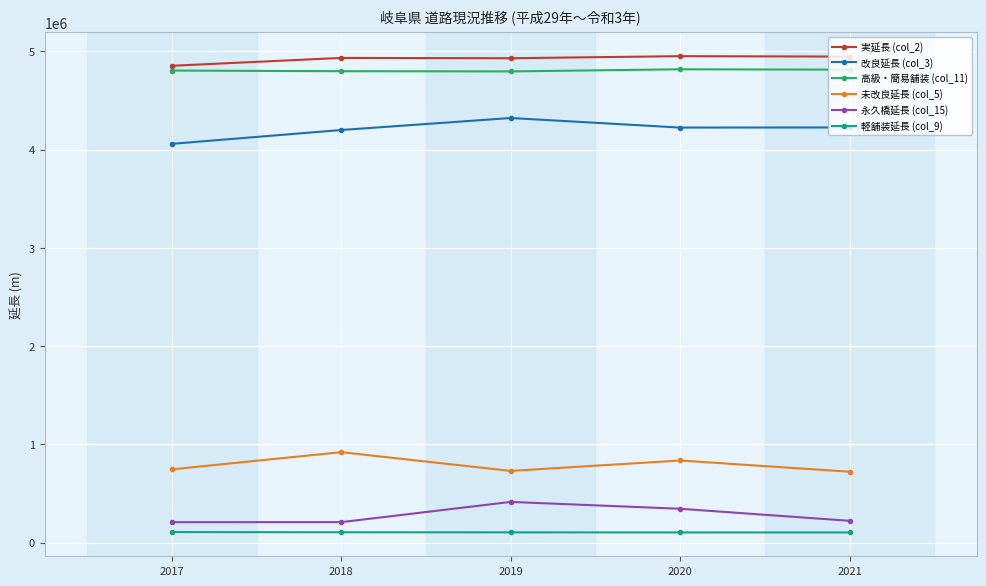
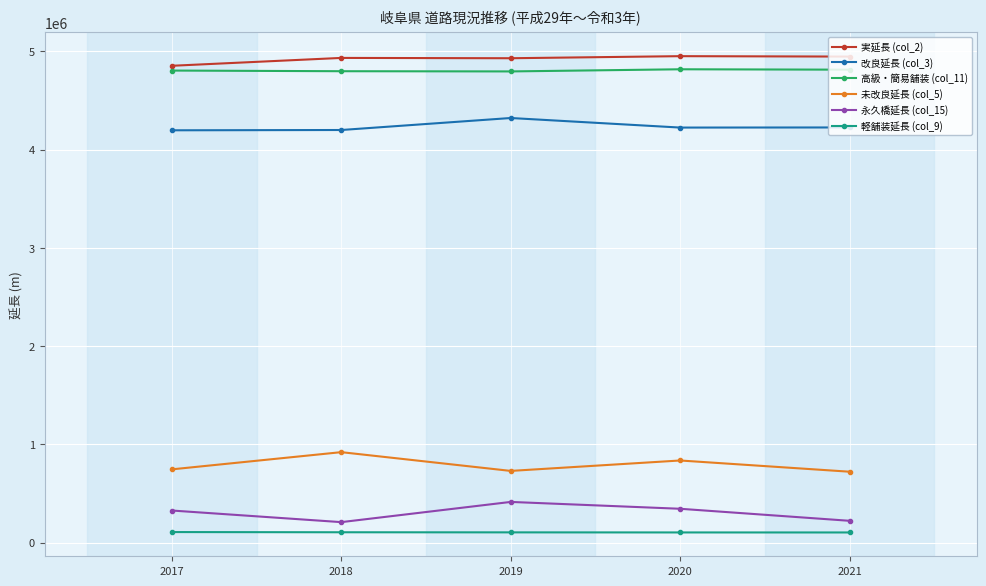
  {
    "実延長 (col_2)": {
      "2017": 4900000,
      "2018": 4900000,
      "2019": 4900000,
      "2020": 5000000
    },
    "改良延長 (col_3)": {
-     "2017": 4100000,
+     "2017": 4200000,
      "2018": 4200000,
      "2019": 4300000,
      "2020": 4200000
    },
    "未改良延長 (col_5)": {
      "2017": 700000,
      "2018": 900000,
      "2019": 700000,
      "2020": 800000,
      "2021": 700000
    },
    "永久橋延長 (col_15)": {
-     "2017": 200000,
+     "2017": 300000,
      "2018": 200000,
      "2019": 400000,
      "2020": 300000,
      "2021": 200000
    }
  }
